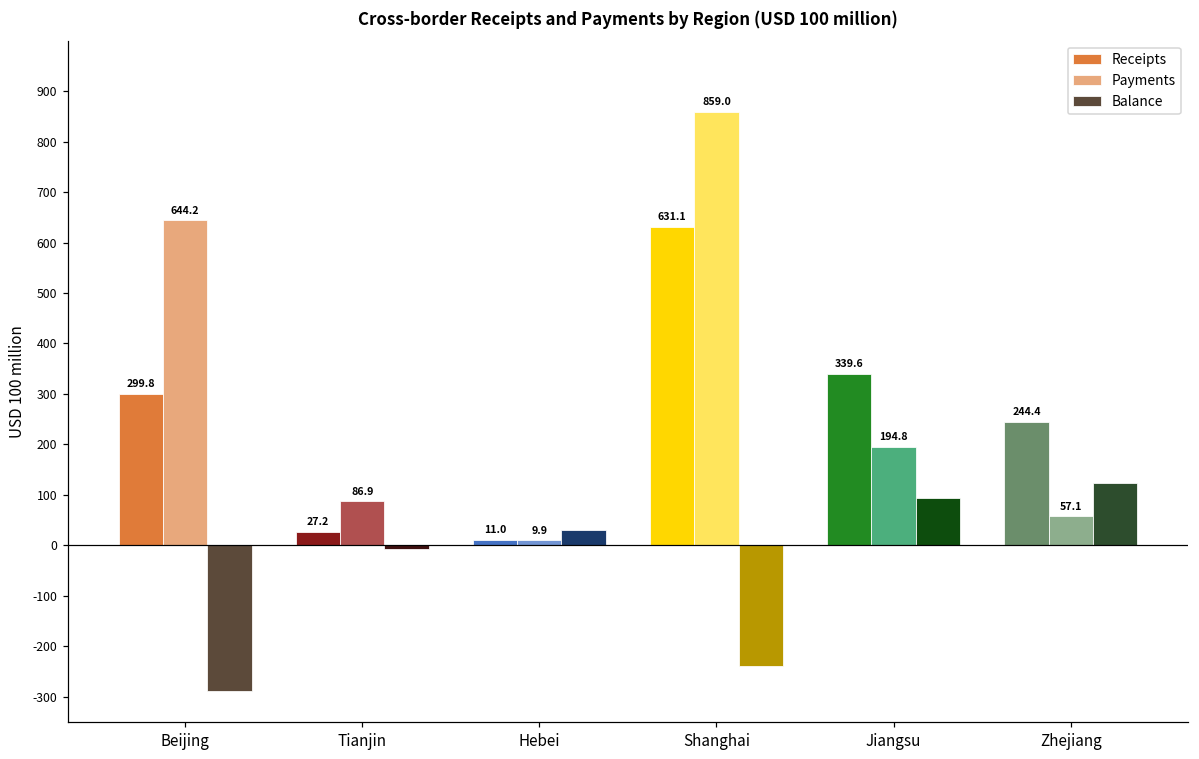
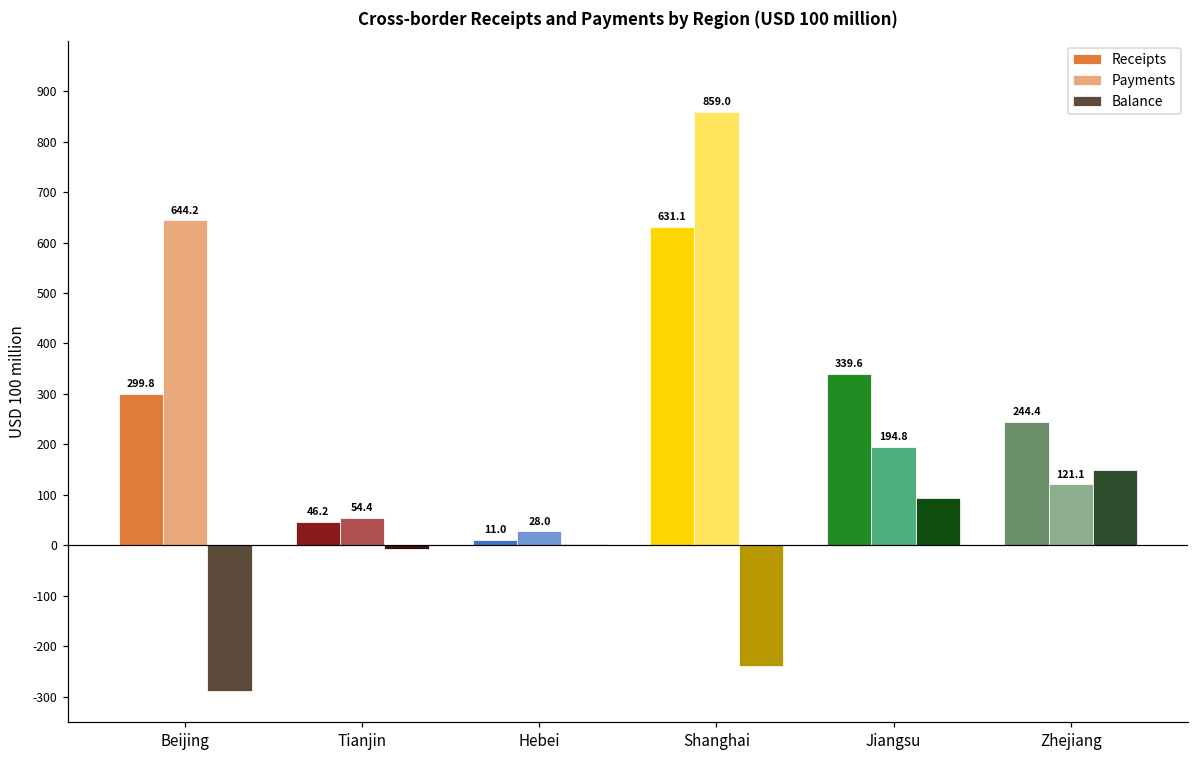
  {
    "Receipts": {
      "Beijing": 299.8,
-     "Tianjin": 27.2,
+     "Tianjin": 46.2,
      "Hebei": 11.0,
      "Shanghai": 631.1,
      "Jiangsu": 339.6,
      "Zhejiang": 244.4
    },
    "Payments": {
      "Beijing": 644.2,
-     "Tianjin": 86.9,
-     "Hebei": 9.9,
+     "Tianjin": 54.4,
+     "Hebei": 28.0,
      "Shanghai": 859.0,
      "Jiangsu": 194.8,
-     "Zhejiang": 57.1
+     "Zhejiang": 121.1
    },
    "Balance": {
      "Beijing": -290,
      "Tianjin": -10,
-     "Hebei": 30,
+     "Hebei": 0,
      "Shanghai": -240,
      "Jiangsu": 90,
-     "Zhejiang": 120
+     "Zhejiang": 150
    }
  }
